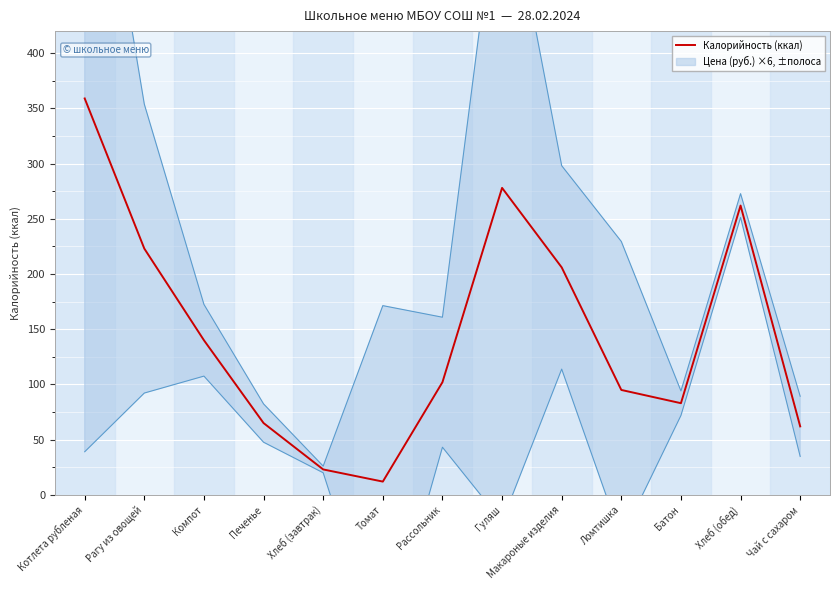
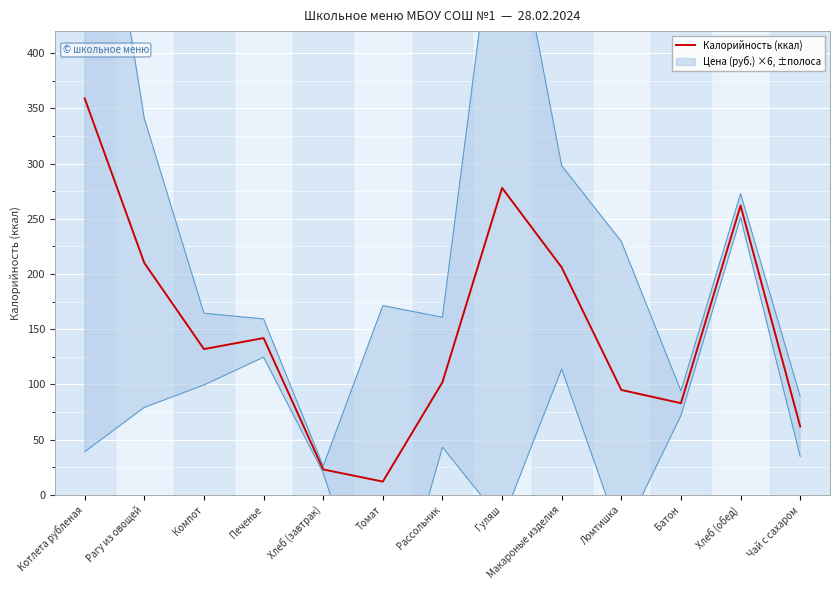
  {
    "Калорийность (ккал)": {
      "Котлета рубленая": 359,
-     "Рагу из овощей": 223,
-     "Компот": 140,
-     "Печенье": 65,
+     "Рагу из овощей": 210,
+     "Компот": 132,
+     "Печенье": 142,
      "Хлеб (завтрак)": 23,
      "Томат": 12,
      "Рассольник": 102,
      "Гуляш": 278,
      "Макароные изделия": 206,
      "Ломтишка": 95,
      "Батон": 83,
      "Хлеб (обед)": 262,
      "Чай с сахаром": 62
    },
    "Цена (руб.) ×6, ±полоса": {
      "Хлеб (завтрак)": 26,
      "Томат": 171,
      "Рассольник": 161,
      "Макароные изделия": 298,
      "Ломтишка": 229,
      "Батон": 94,
      "Хлеб (обед)": 273,
      "Чай с сахаром": 89
    }
  }
